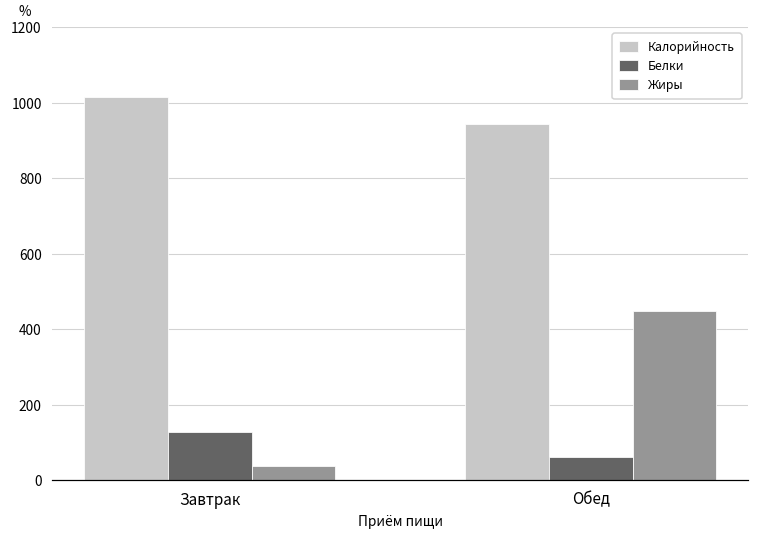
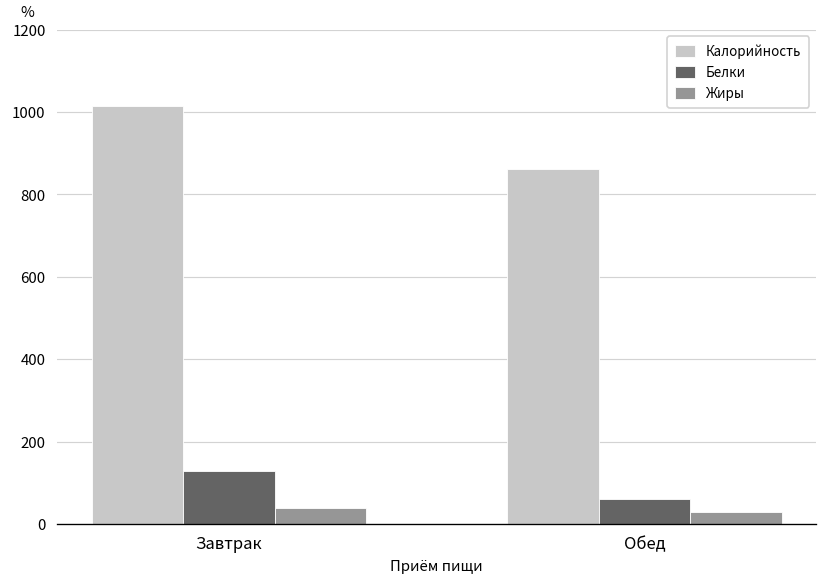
  {
    "Калорийность": {
      "Завтрак": 1010,
-     "Обед": 940
+     "Обед": 860
    },
    "Белки": {
      "Завтрак": 130,
      "Обед": 60
    },
    "Жиры": {
      "Завтрак": 40,
-     "Обед": 450
+     "Обед": 30
    }
  }
